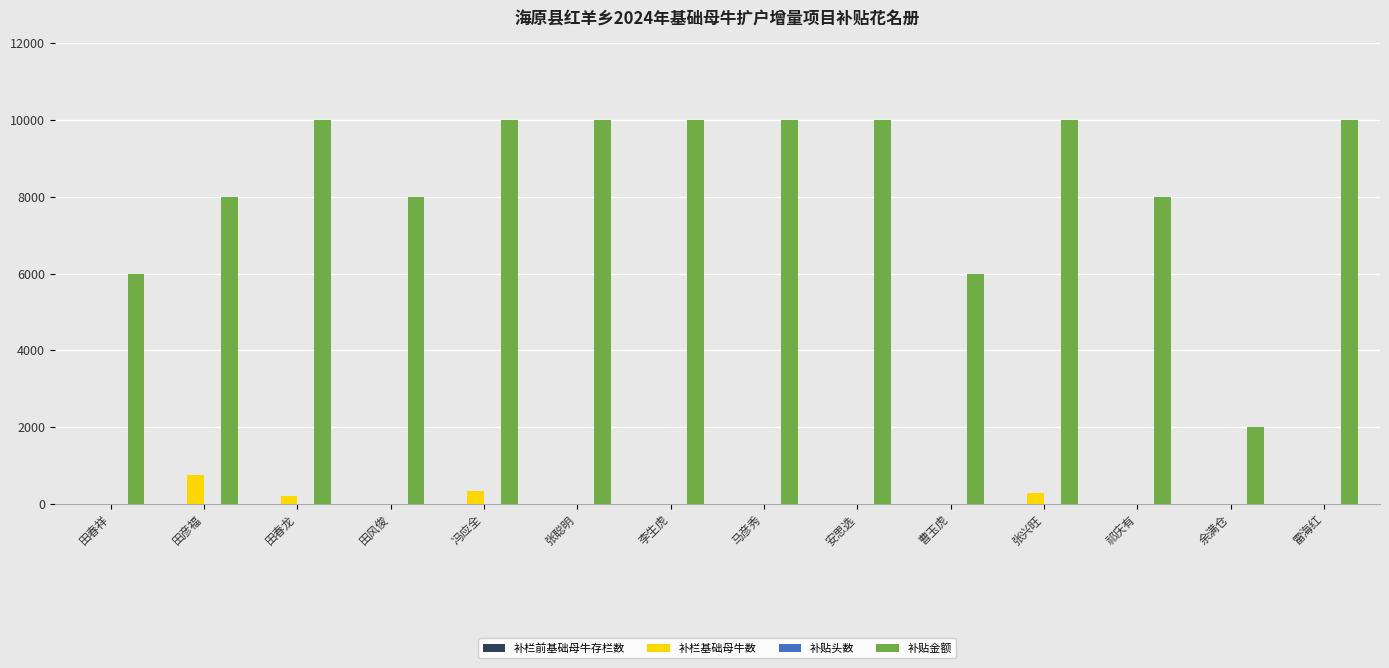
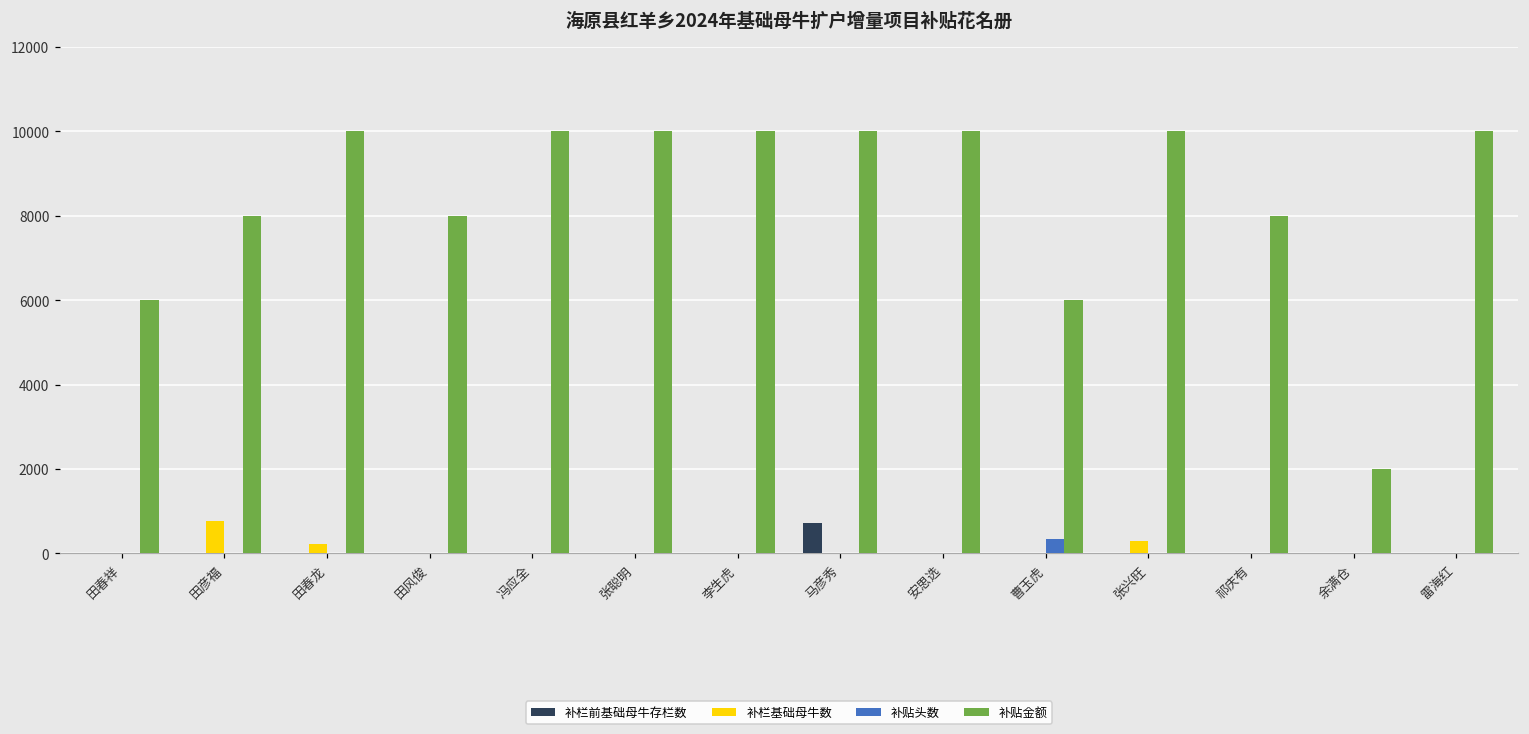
  {
    "补栏前基础母牛存栏数": {
      "田春祥": 0,
      "田彦福": 0,
      "田春龙": 0,
      "田风俊": 0,
-     "马彦秀": 0,
+     "马彦秀": 700,
      "祁庆有": 0,
      "雷海红": 0
    },
    "补栏基础母牛数": {
      "田彦福": 800,
      "田春龙": 200,
-     "冯应全": 300,
+     "冯应全": 0,
      "张兴旺": 300
    },
    "补贴头数": {
-     "曹玉虎": 0
+     "曹玉虎": 400
    },
    "补贴金额": {
      "田春祥": 6000,
      "田彦福": 8000,
      "田春龙": 10000,
      "田风俊": 8000,
      "冯应全": 10000,
      "张聪明": 10000,
      "李生虎": 10000,
      "马彦秀": 10000,
      "安思选": 10000,
      "曹玉虎": 6000,
      "张兴旺": 10000,
      "祁庆有": 8000,
      "余满仓": 2000,
      "雷海红": 10000
    }
  }
